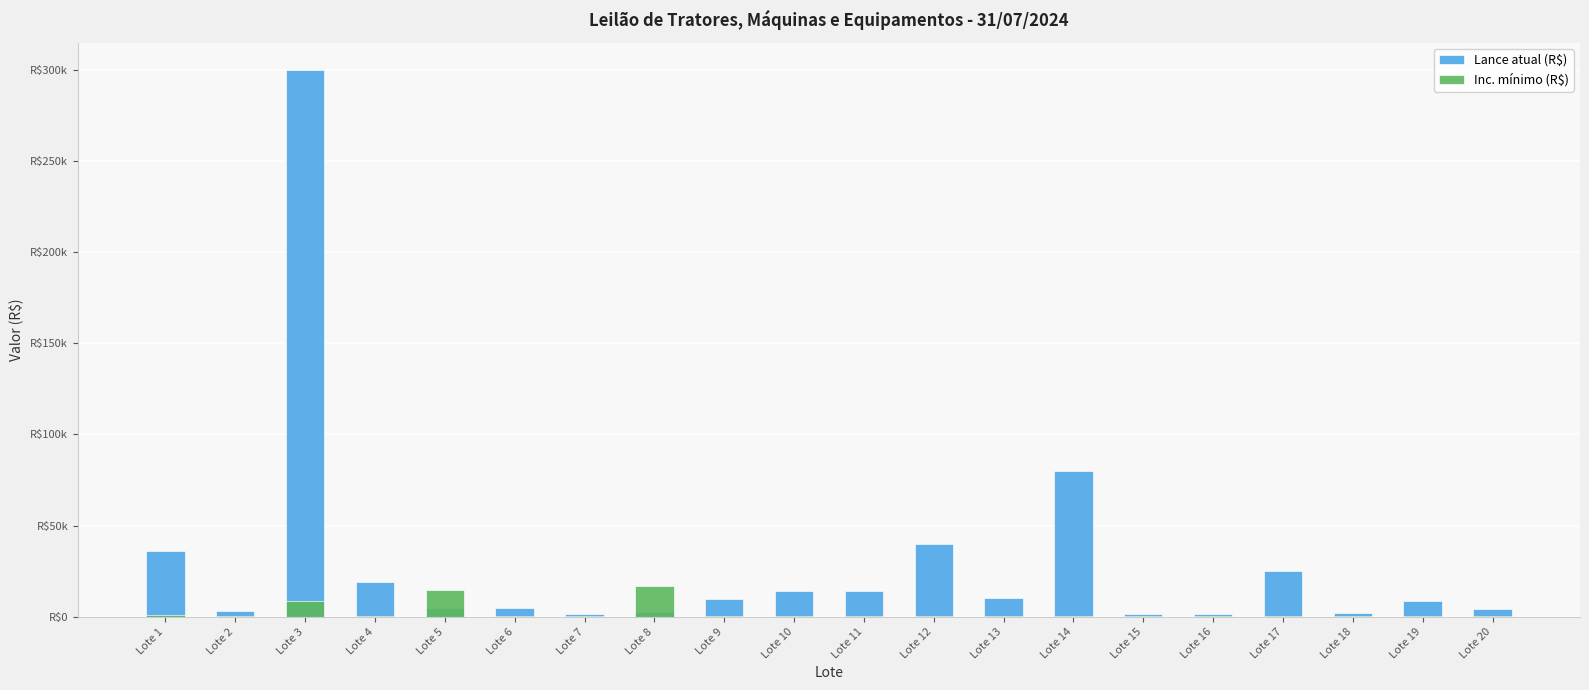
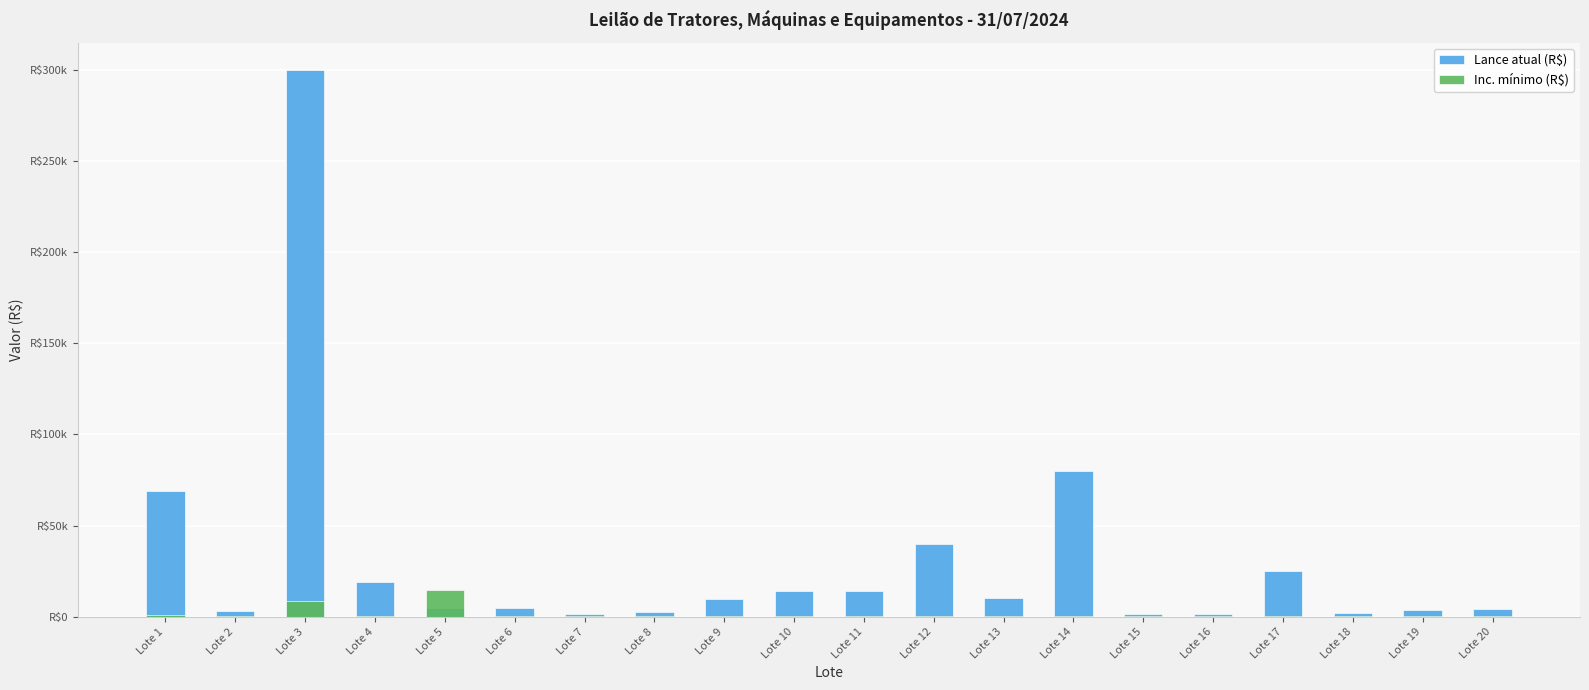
  {
    "Lance atual (R$)": {
-     "Lote 1": "R$36000",
+     "Lote 1": "R$69000",
      "Lote 2": "R$3000",
      "Lote 3": "R$300000",
      "Lote 4": "R$19000",
      "Lote 6": "R$5000",
      "Lote 7": "R$2000",
      "Lote 9": "R$10000",
      "Lote 10": "R$14000",
      "Lote 11": "R$14000",
      "Lote 12": "R$40000",
      "Lote 13": "R$10000",
      "Lote 14": "R$80000",
      "Lote 15": "R$2000",
      "Lote 16": "R$2000",
      "Lote 17": "R$25000",
      "Lote 18": "R$2000",
-     "Lote 19": "R$8000",
+     "Lote 19": "R$4000",
      "Lote 20": "R$4000"
    },
    "Inc. mínimo (R$)": {
      "Lote 5": "R$15000",
-     "Lote 8": "R$17000"
+     "Lote 8": "R$0"
    }
  }
